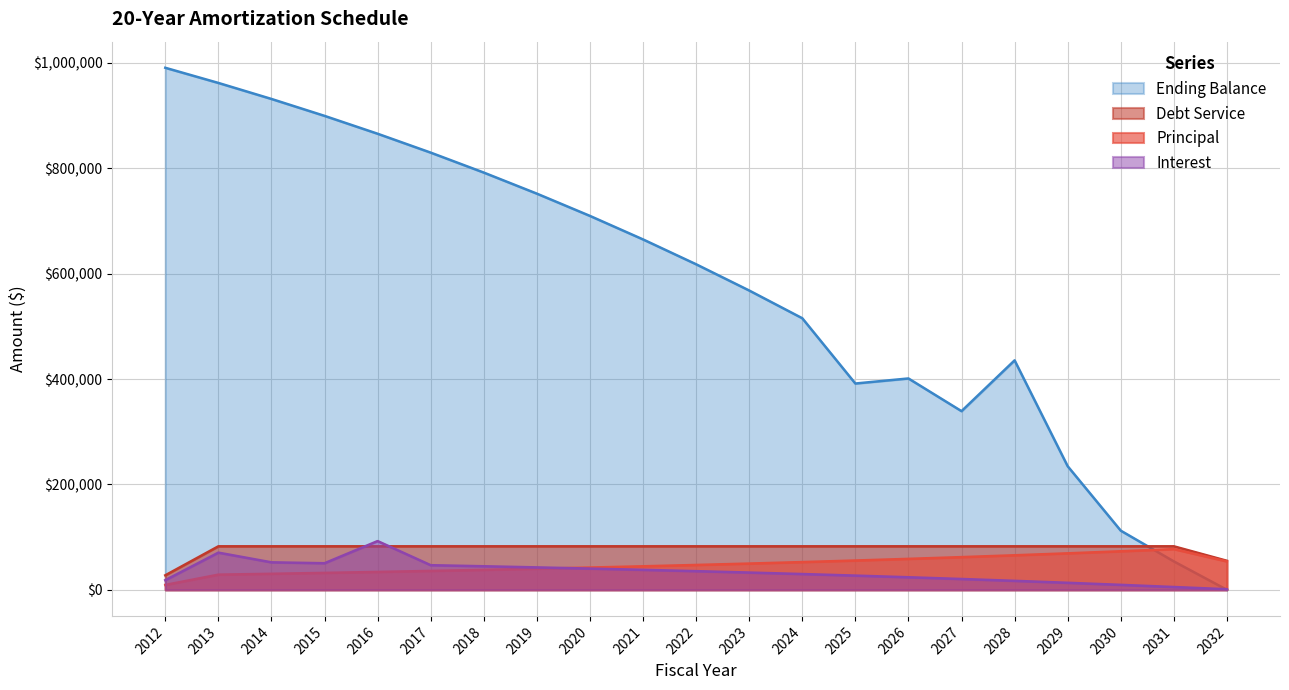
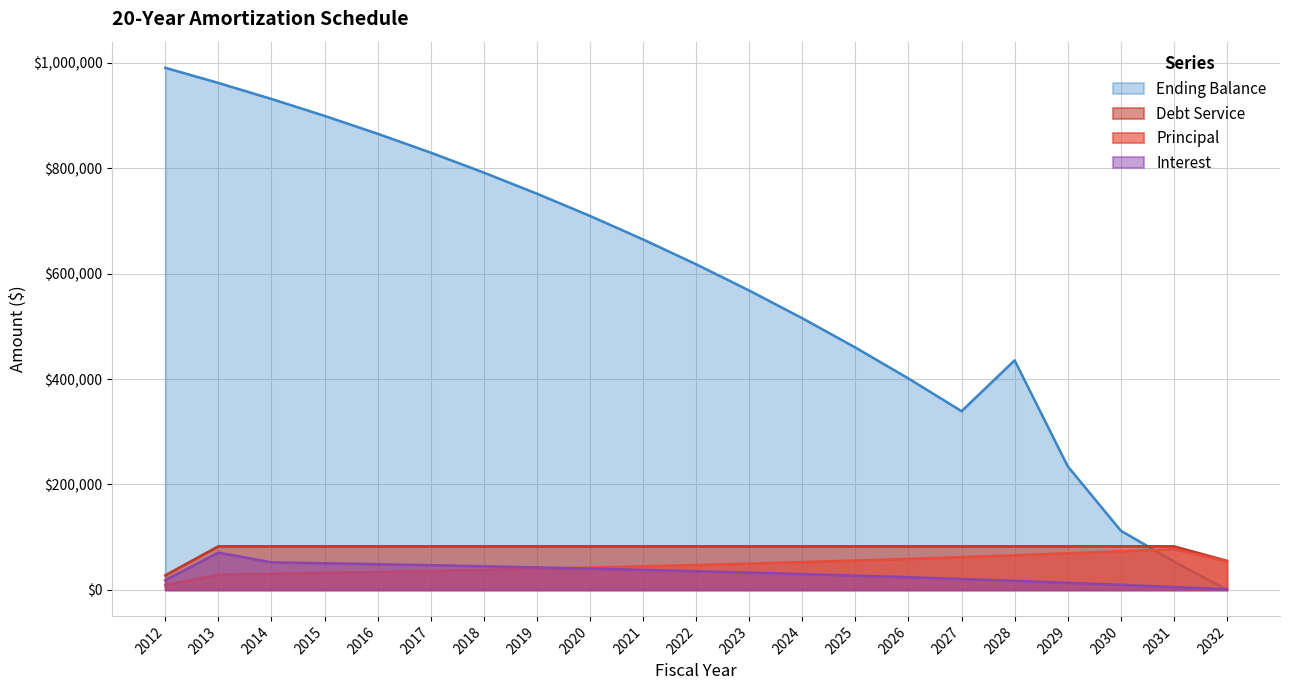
  {
    "Ending Balance": {
      "2012": "$990,000",
      "2013": "$960,000",
      "2014": "$930,000",
      "2015": "$900,000",
      "2016": "$870,000",
      "2017": "$830,000",
      "2018": "$790,000",
      "2019": "$750,000",
      "2020": "$710,000",
      "2021": "$660,000",
      "2022": "$620,000",
      "2023": "$570,000",
      "2024": "$520,000",
-     "2025": "$390,000",
+     "2025": "$460,000",
      "2026": "$400,000",
      "2027": "$340,000",
      "2028": "$440,000",
      "2029": "$230,000",
      "2030": "$110,000",
      "2031": "$50,000"
    },
    "Interest": {
      "2012": "$20,000",
      "2013": "$70,000",
      "2014": "$50,000",
      "2015": "$50,000",
-     "2016": "$90,000",
+     "2016": "$50,000",
      "2017": "$50,000",
      "2018": "$40,000",
      "2021": "$40,000",
      "2022": "$40,000",
      "2023": "$30,000",
      "2024": "$30,000",
      "2025": "$30,000",
      "2026": "$20,000",
      "2027": "$20,000",
      "2028": "$20,000",
      "2029": "$10,000",
      "2030": "$10,000",
      "2031": "$10,000"
    }
  }
